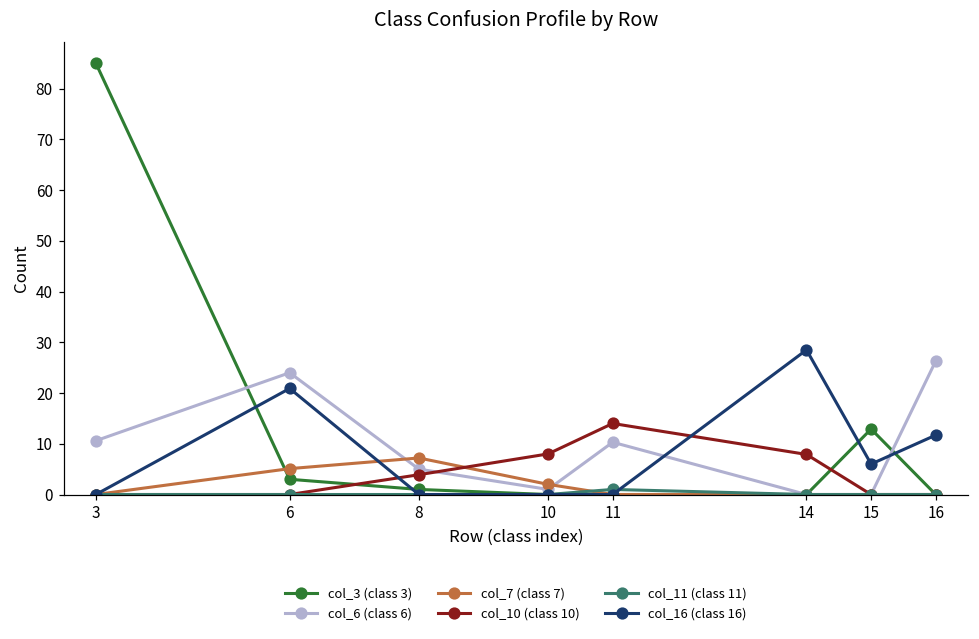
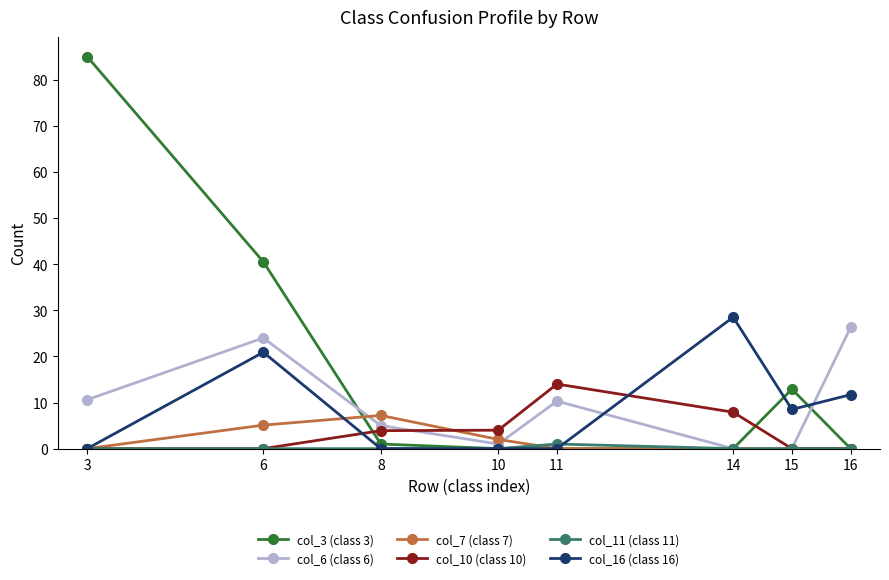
  {
    "col_3 (class 3)": {
      "3": 85,
-     "6": 3,
+     "6": 41,
      "8": 1,
      "15": 13
    },
    "col_6 (class 6)": {
      "3": 11,
      "6": 24,
      "8": 5,
      "10": 1,
      "11": 10,
      "16": 26
    },
    "col_7 (class 7)": {
      "6": 5,
      "8": 7,
      "10": 2
    },
    "col_10 (class 10)": {
      "8": 4,
-     "10": 8,
+     "10": 4,
      "11": 14,
      "14": 8
    },
    "col_11 (class 11)": {
      "11": 1
    },
    "col_16 (class 16)": {
      "6": 21,
      "14": 29,
-     "15": 6,
+     "15": 9,
      "16": 12
    }
  }
